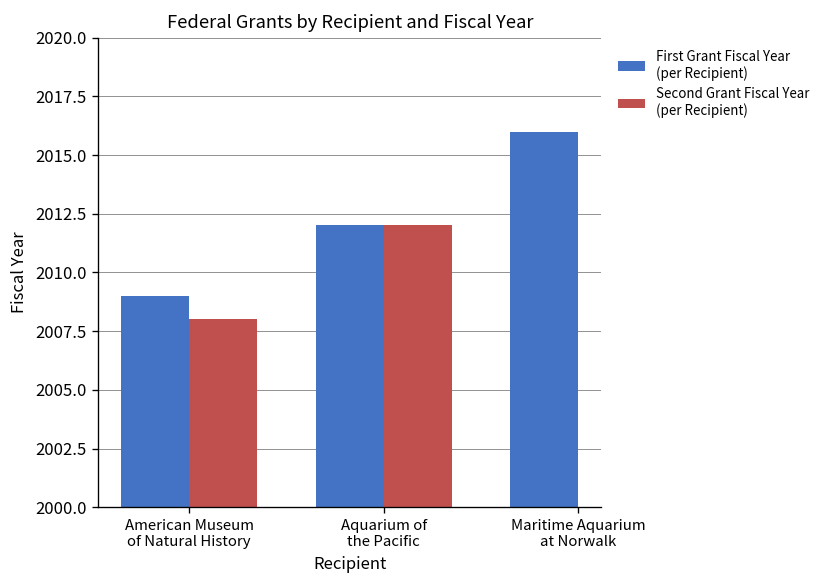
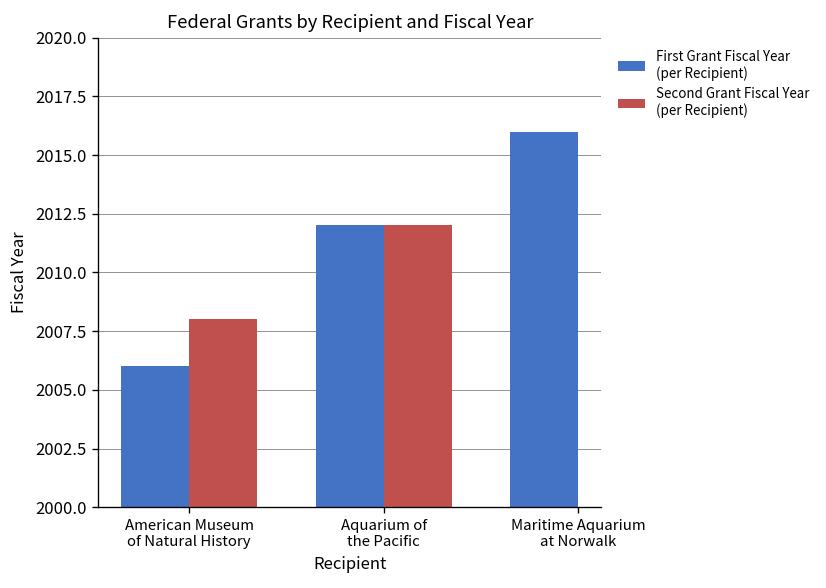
  {
    "First Grant Fiscal Year (per Recipient)": {
-     "American Museum of Natural History": 2009,
+     "American Museum of Natural History": 2006,
      "Aquarium of the Pacific": 2012,
      "Maritime Aquarium at Norwalk": 2016
    }
  }
